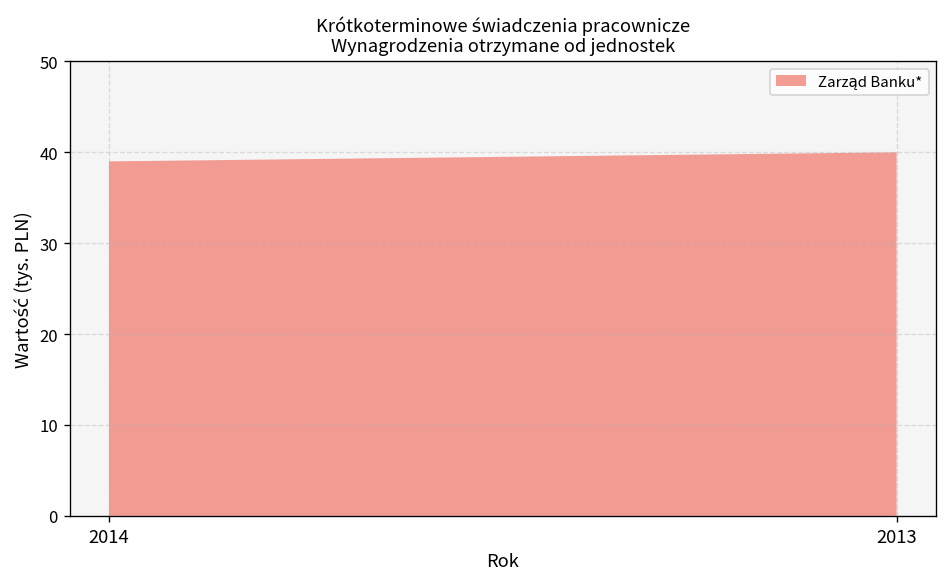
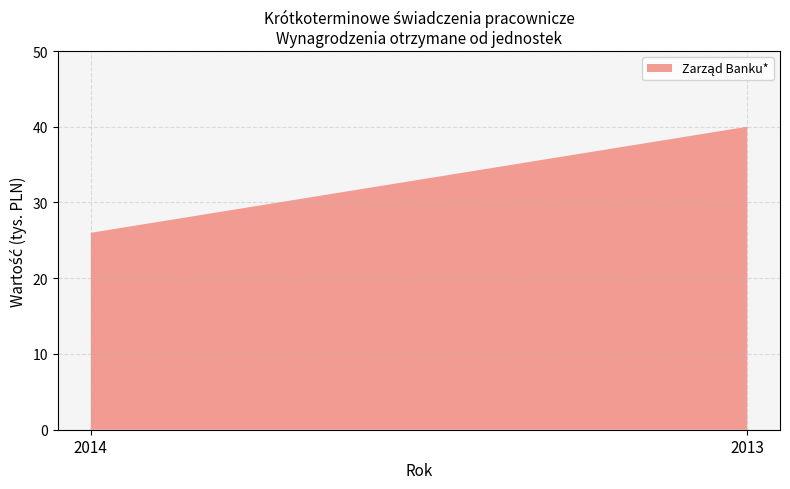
  {
-   "2014": 39,
+   "2014": 26,
    "2013": 40
  }
